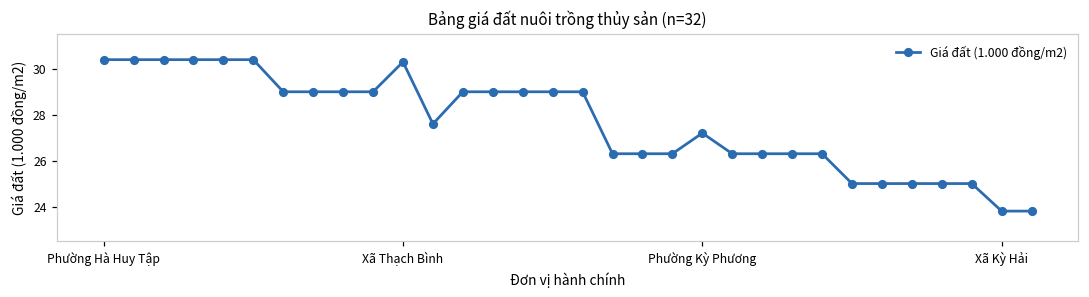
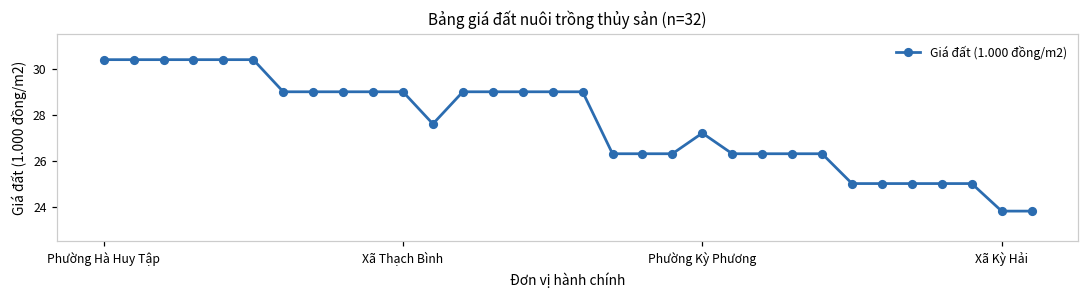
  {
    "Phường Hà Huy Tập": 30.4,
-   "Xã Thạch Bình": 30.3,
+   "Xã Thạch Bình": 29.0,
    "Phường Kỳ Phương": 27.2,
    "Xã Kỳ Hải": 23.8
  }
